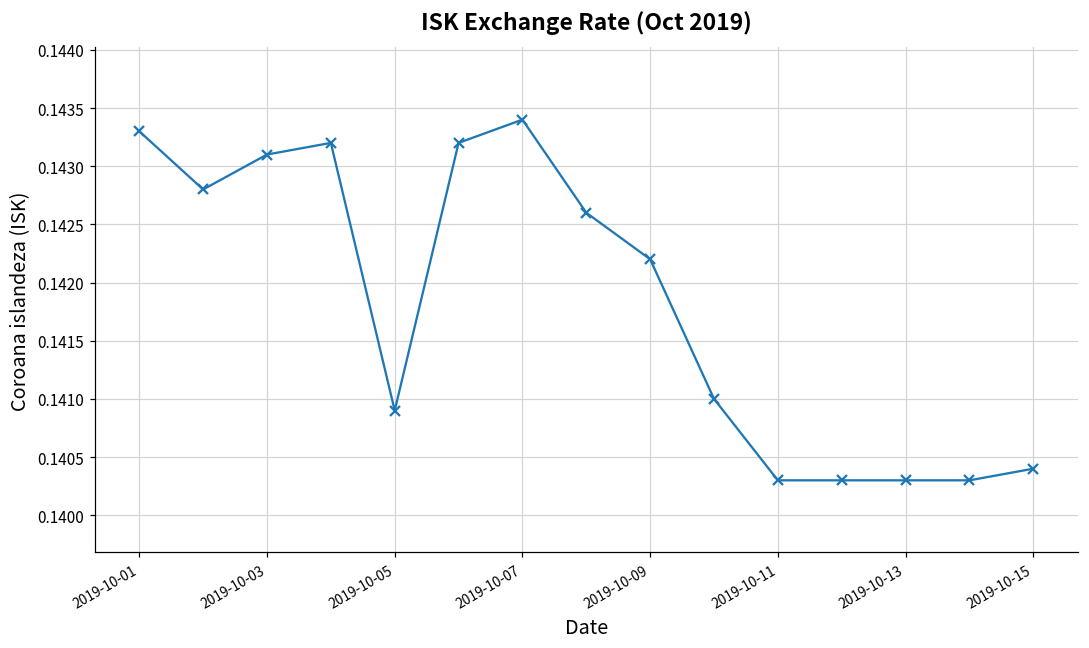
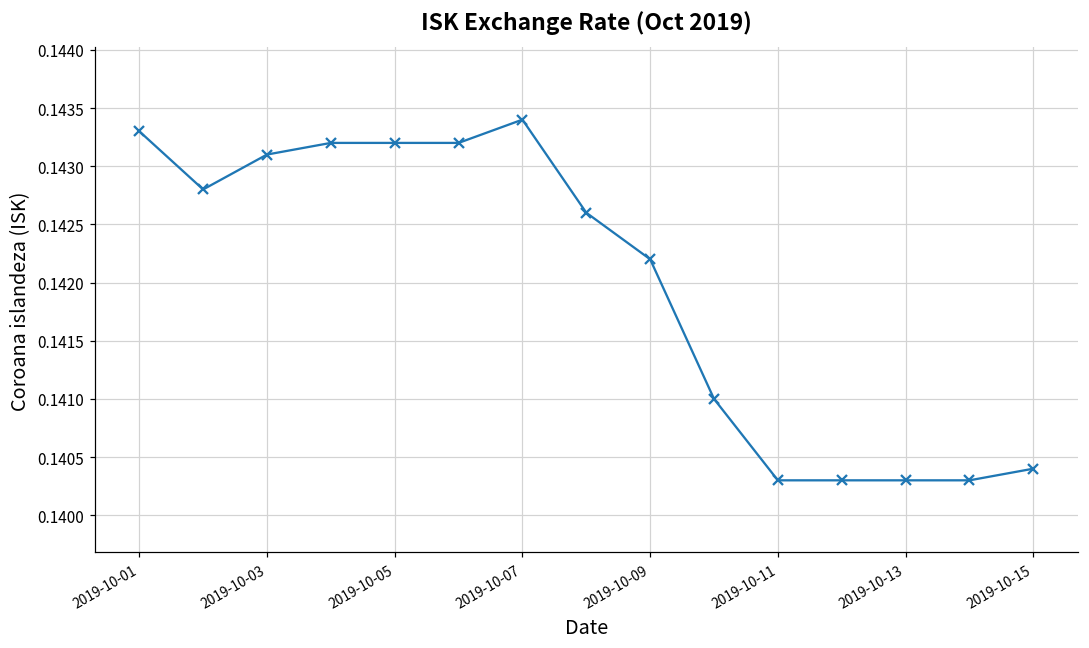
  {
    "2019-10-01": 0.1433,
    "2019-10-03": 0.1431,
-   "2019-10-05": 0.1409,
+   "2019-10-05": 0.1432,
    "2019-10-07": 0.1434,
    "2019-10-09": 0.1422,
    "2019-10-11": 0.1403,
    "2019-10-13": 0.1403,
    "2019-10-15": 0.1404
  }
